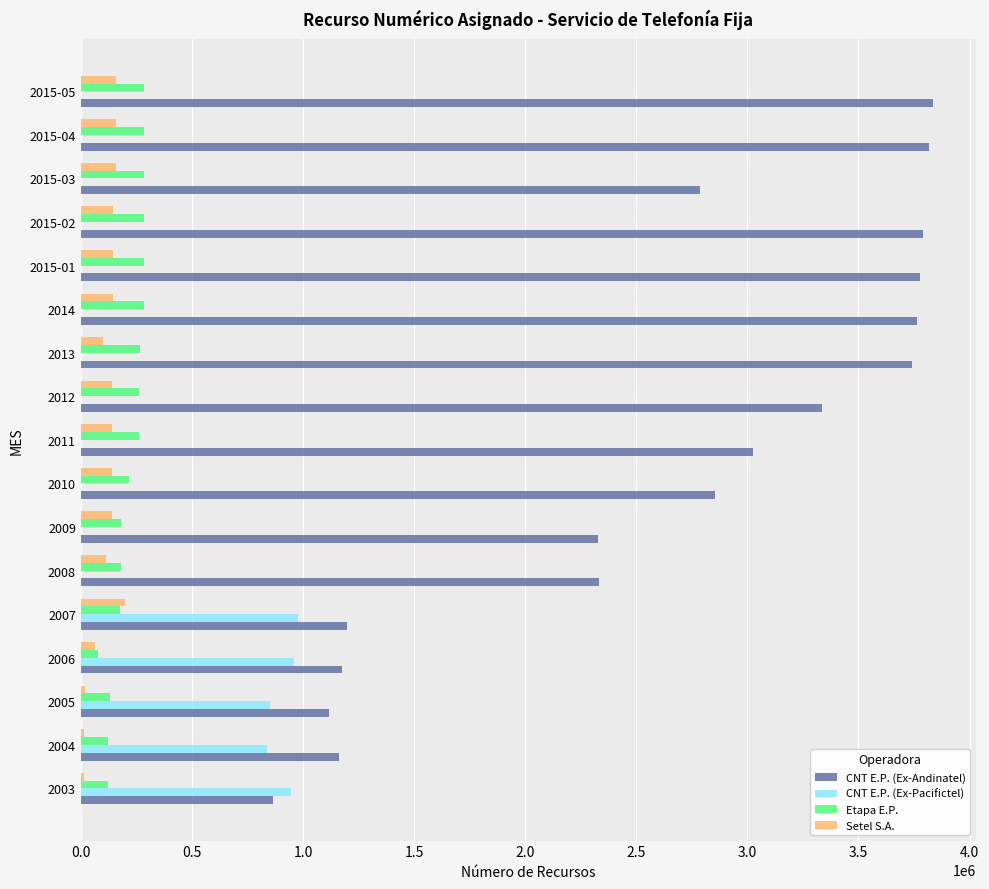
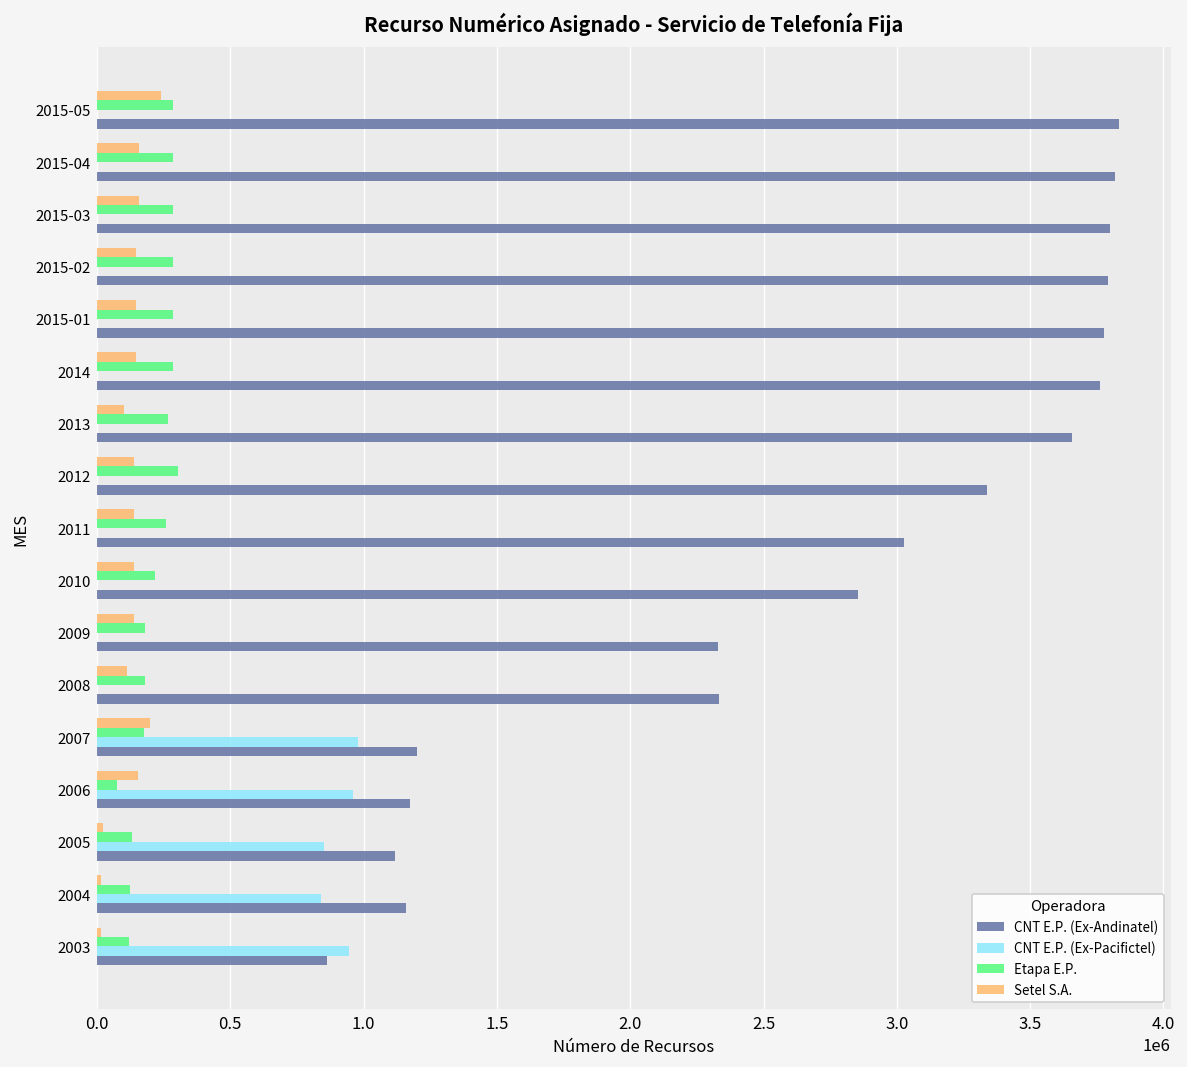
  {
    "CNT E.P. (Ex-Andinatel)": {
      "2015-05": 3830000,
      "2015-04": 3820000,
-     "2015-03": 2790000,
+     "2015-03": 3800000,
      "2015-02": 3790000,
      "2015-01": 3780000,
      "2014": 3760000,
-     "2013": 3740000,
+     "2013": 3650000,
      "2012": 3340000,
      "2011": 3030000,
      "2010": 2860000,
      "2009": 2330000,
      "2008": 2330000,
      "2007": 1200000,
      "2006": 1180000,
      "2005": 1120000,
      "2004": 1160000,
      "2003": 860000
    },
    "CNT E.P. (Ex-Pacifictel)": {
      "2015-05": 0,
      "2015-04": 0,
      "2015-03": 0,
      "2015-02": 0,
      "2015-01": 0,
      "2014": 0,
      "2013": 0,
      "2012": 0,
      "2011": 0,
      "2010": 0,
      "2009": 0,
      "2008": 0,
      "2007": 980000,
      "2006": 960000,
      "2005": 850000,
      "2004": 840000,
      "2003": 950000
    },
    "Etapa E.P.": {
      "2015-05": 280000,
      "2015-04": 280000,
      "2015-03": 280000,
      "2015-02": 280000,
      "2015-01": 280000,
      "2014": 280000,
      "2013": 260000,
-     "2012": 260000,
+     "2012": 300000,
      "2011": 260000,
      "2010": 220000,
      "2009": 180000,
      "2008": 180000,
      "2007": 180000,
      "2006": 80000,
      "2005": 130000,
      "2004": 120000,
      "2003": 120000
    },
    "Setel S.A.": {
-     "2015-05": 160000,
+     "2015-05": 240000,
      "2015-04": 160000,
      "2015-03": 160000,
      "2015-02": 150000,
      "2015-01": 150000,
      "2014": 150000,
      "2013": 100000,
      "2012": 140000,
      "2011": 140000,
      "2010": 140000,
      "2009": 140000,
      "2008": 110000,
      "2007": 200000,
-     "2006": 70000,
+     "2006": 150000,
      "2005": 20000,
      "2004": 20000,
      "2003": 20000
    }
  }
